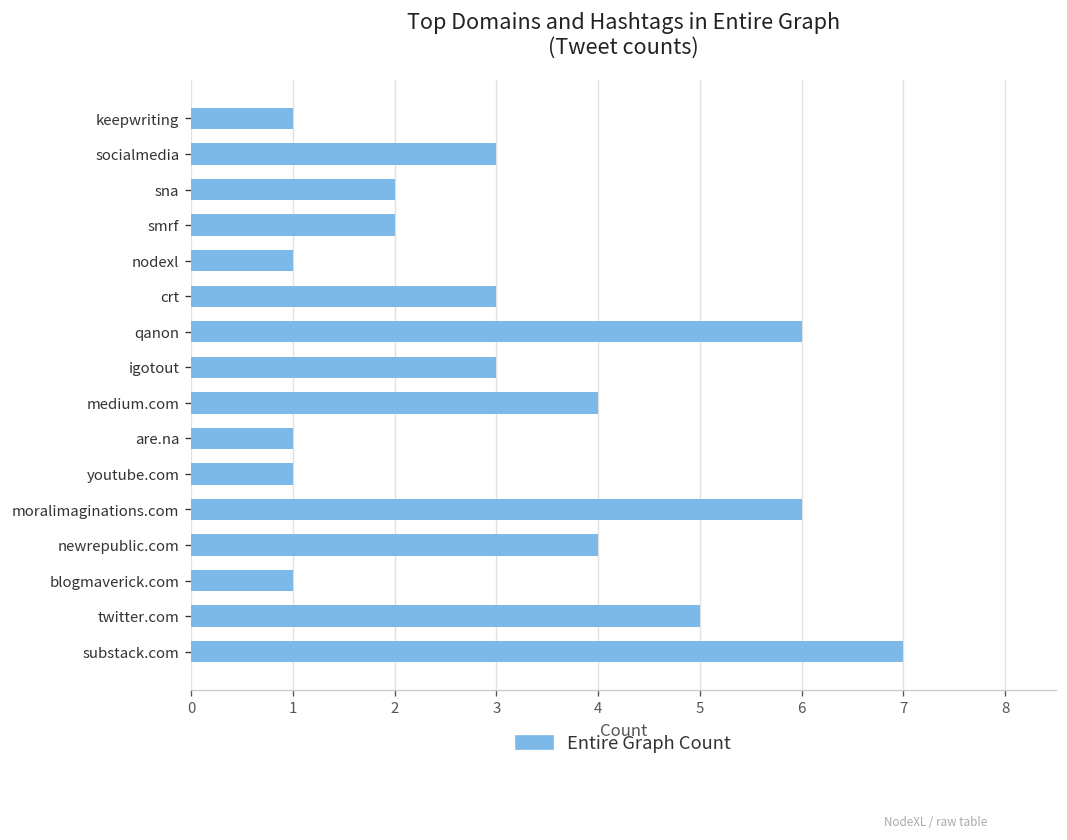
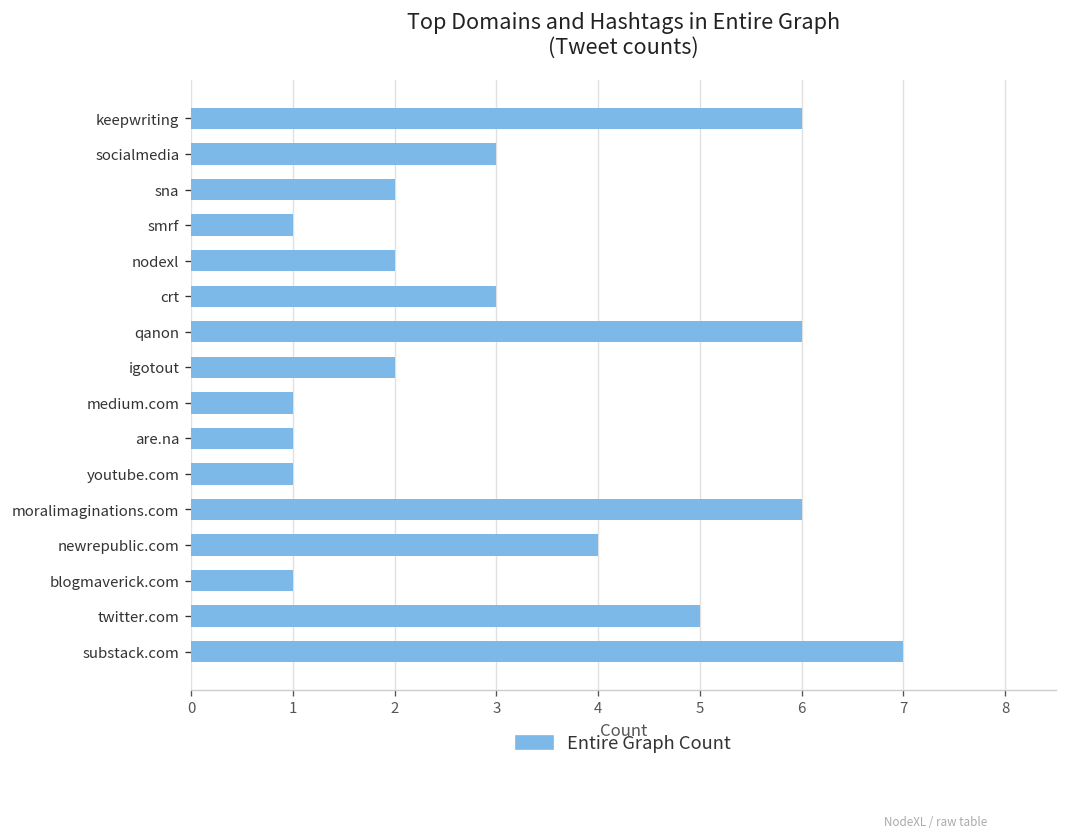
  {
-   "keepwriting": 1,
+   "keepwriting": 6,
    "socialmedia": 3,
    "sna": 2,
-   "smrf": 2,
-   "nodexl": 1,
+   "smrf": 1,
+   "nodexl": 2,
    "crt": 3,
    "qanon": 6,
-   "igotout": 3,
-   "medium.com": 4,
+   "igotout": 2,
+   "medium.com": 1,
    "are.na": 1,
    "youtube.com": 1,
    "moralimaginations.com": 6,
    "newrepublic.com": 4,
    "blogmaverick.com": 1,
    "twitter.com": 5,
    "substack.com": 7
  }
